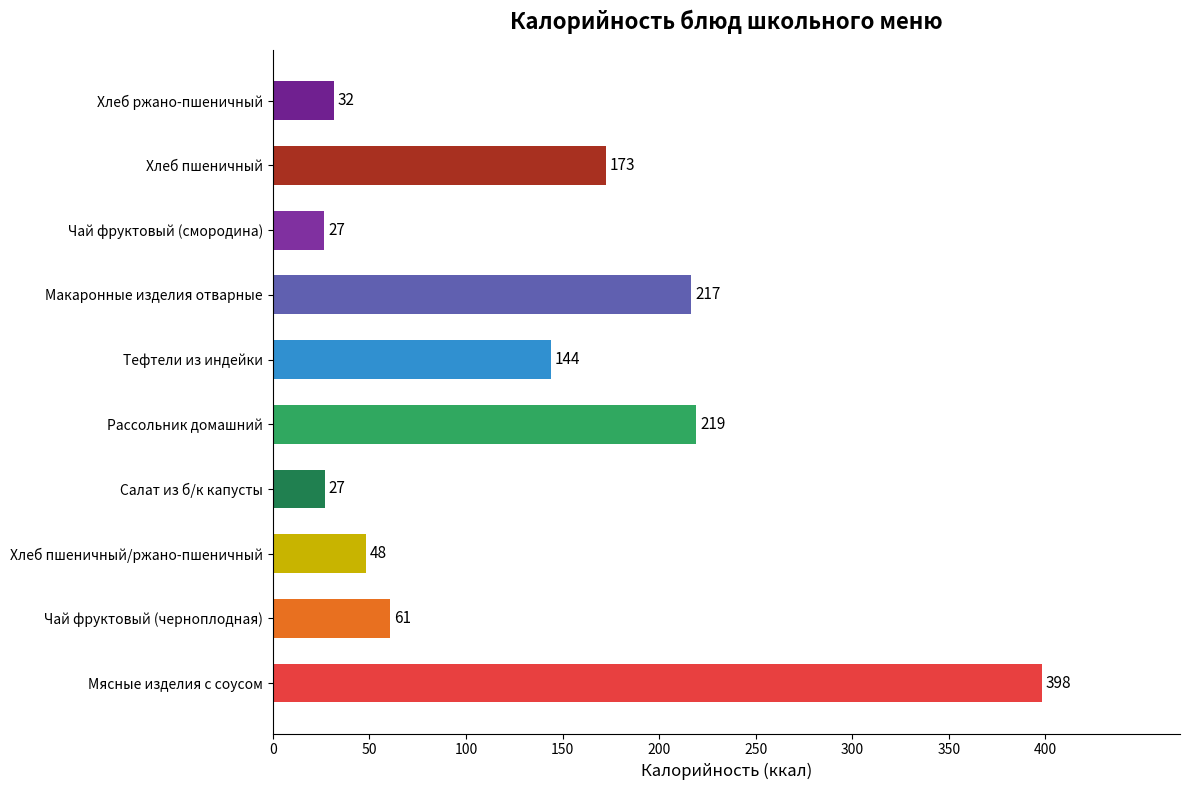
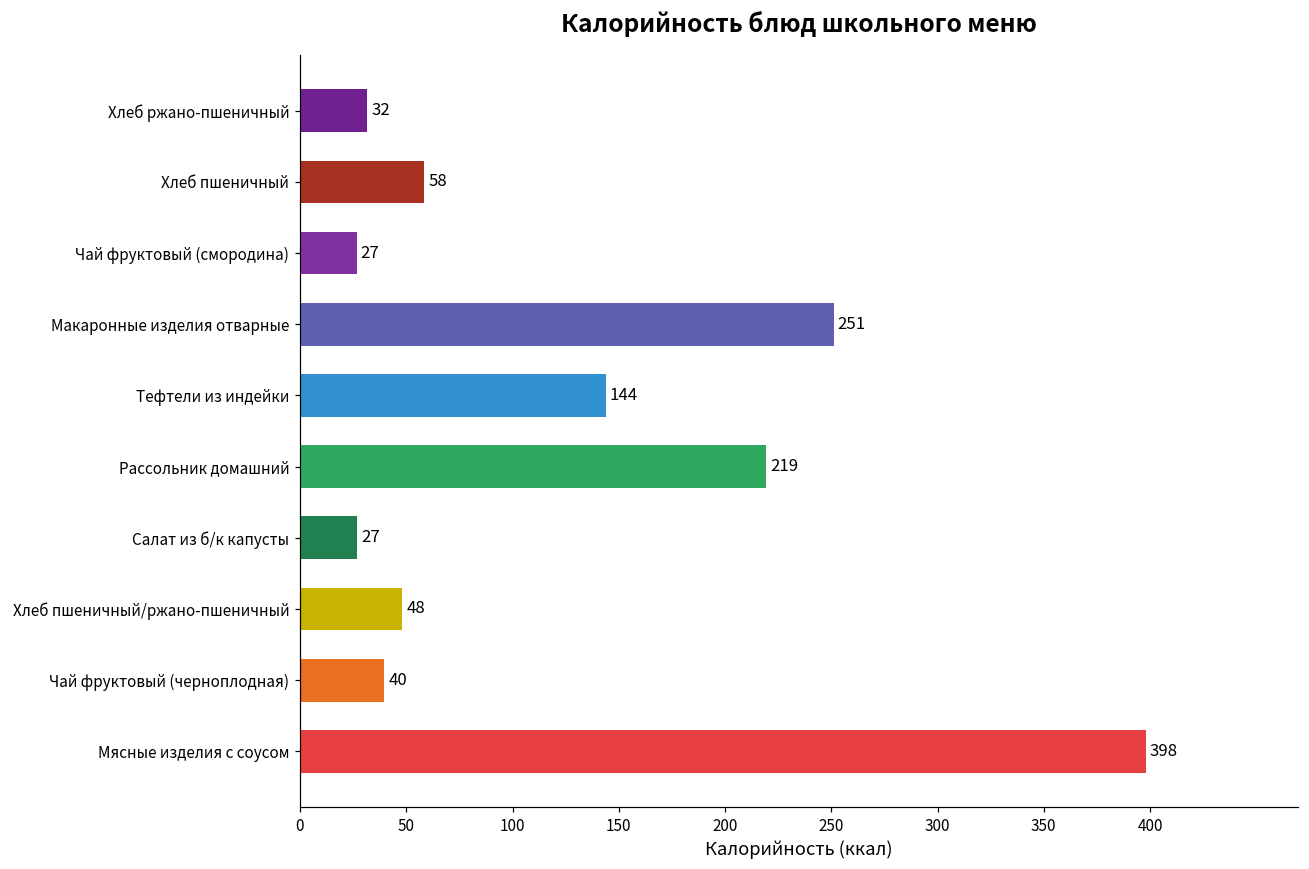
  {
    "Хлеб ржано-пшеничный": 32,
-   "Хлеб пшеничный": 173,
+   "Хлеб пшеничный": 58,
    "Чай фруктовый (смородина)": 27,
-   "Макаронные изделия отварные": 217,
+   "Макаронные изделия отварные": 251,
    "Тефтели из индейки": 144,
    "Рассольник домашний": 219,
    "Салат из б/к капусты": 27,
    "Хлеб пшеничный/ржано-пшеничный": 48,
-   "Чай фруктовый (черноплодная)": 61,
+   "Чай фруктовый (черноплодная)": 40,
    "Мясные изделия с соусом": 398
  }
